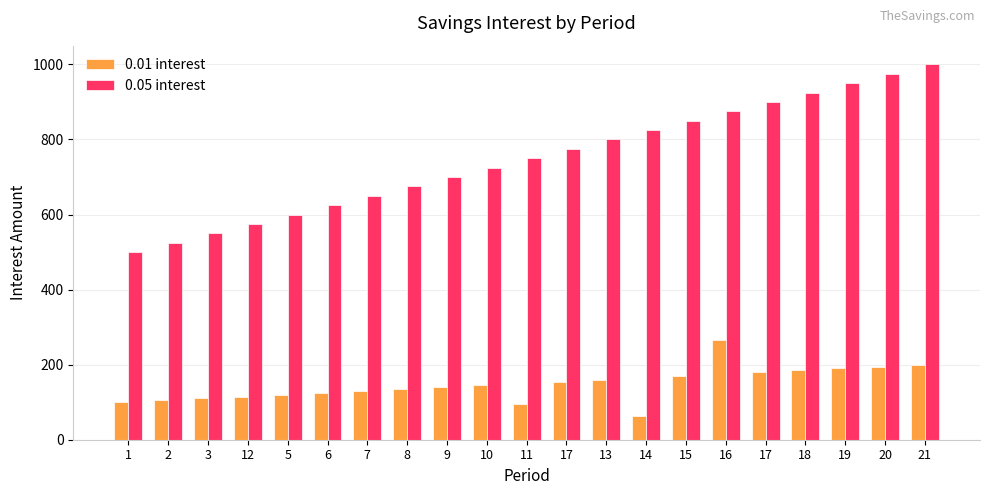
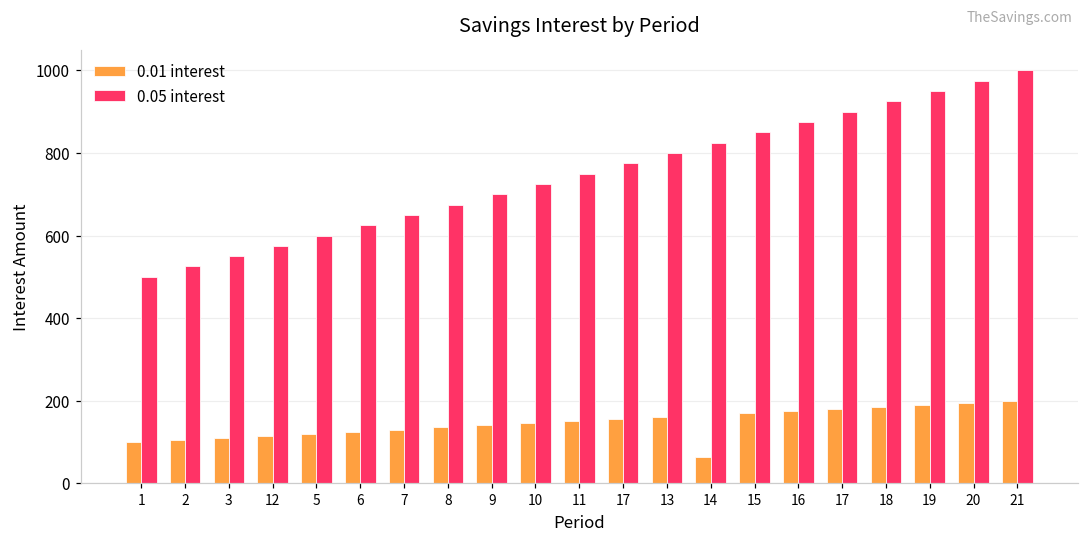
  {
    "0.01 interest": {
      "1": 100,
      "2": 110,
      "3": 110,
      "12": 120,
      "5": 120,
      "6": 130,
      "7": 130,
      "8": 140,
      "9": 140,
      "10": 150,
-     "11": 100,
+     "11": 150,
      "13": 160,
      "14": 60,
      "15": 170,
-     "16": 270,
+     "16": 180,
      "18": 190,
      "19": 190,
      "20": 200,
      "21": 200
    },
    "0.05 interest": {
      "1": 500,
      "2": 530,
      "3": 550,
      "12": 580,
      "5": 600,
      "6": 630,
      "7": 650,
      "8": 680,
      "9": 700,
      "10": 730,
      "11": 750,
      "13": 800,
      "14": 830,
      "15": 850,
      "16": 880,
      "18": 930,
      "19": 950,
      "20": 980,
      "21": 1000
    }
  }
